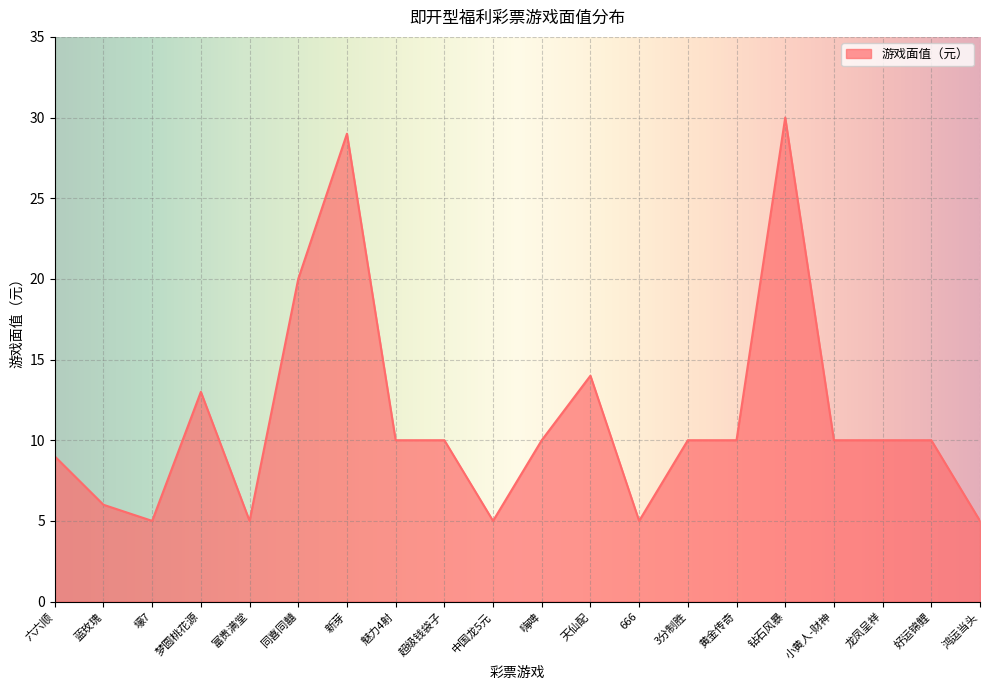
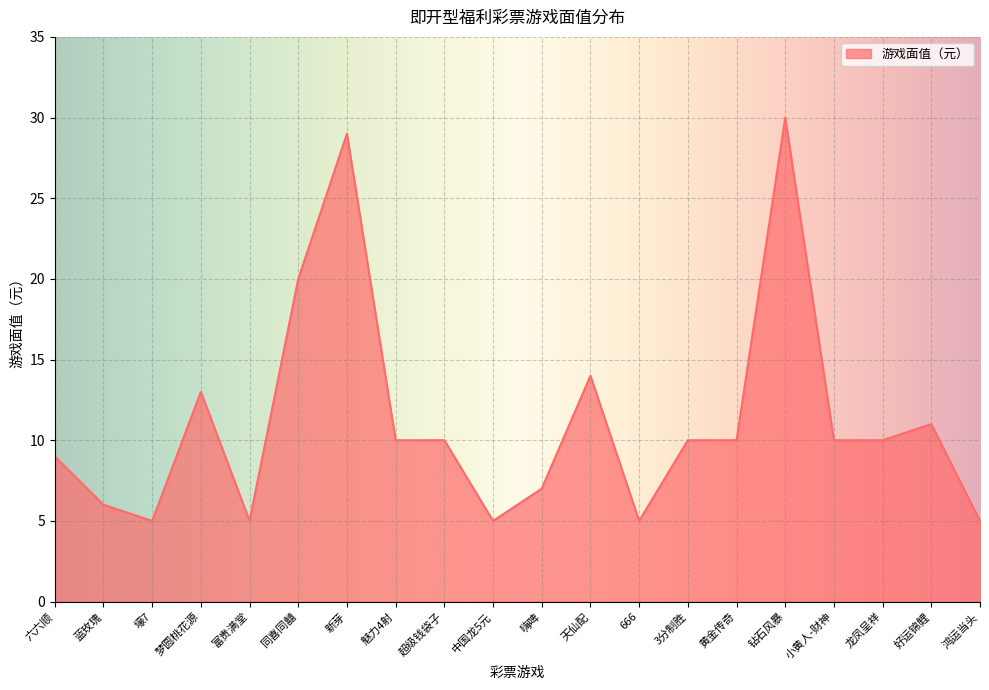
  {
    "六六顺": 9,
    "蓝玫瑰": 6,
    "壕7": 5,
    "梦圆桃花源": 13,
    "富贵满堂": 5,
    "同喜同囍": 20,
    "新芽": 29,
    "魅力4射": 10,
    "超级钱袋子": 10,
    "中国龙5元": 5,
-   "嗨啤": 10,
+   "嗨啤": 7,
    "天仙配": 14,
    "666": 5,
    "3分制胜": 10,
    "黄金传奇": 10,
    "钻石风暴": 30,
    "小黄人-财神": 10,
    "龙凤呈祥": 10,
-   "好运锦鲤": 10,
+   "好运锦鲤": 11,
    "鸿运当头": 5
  }
